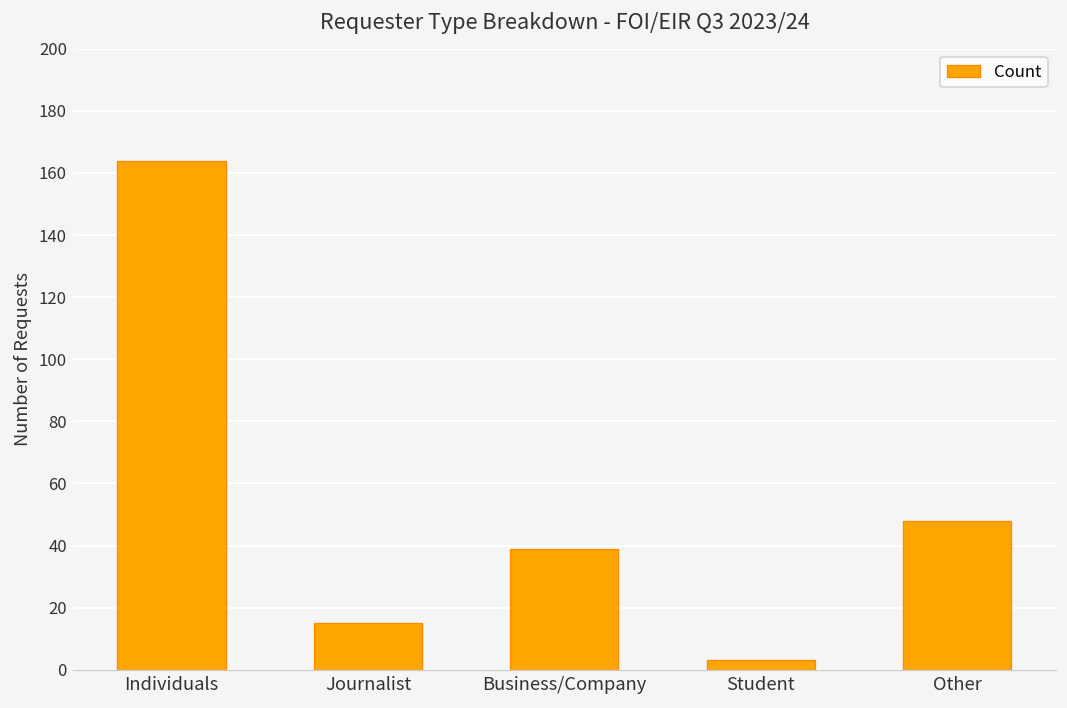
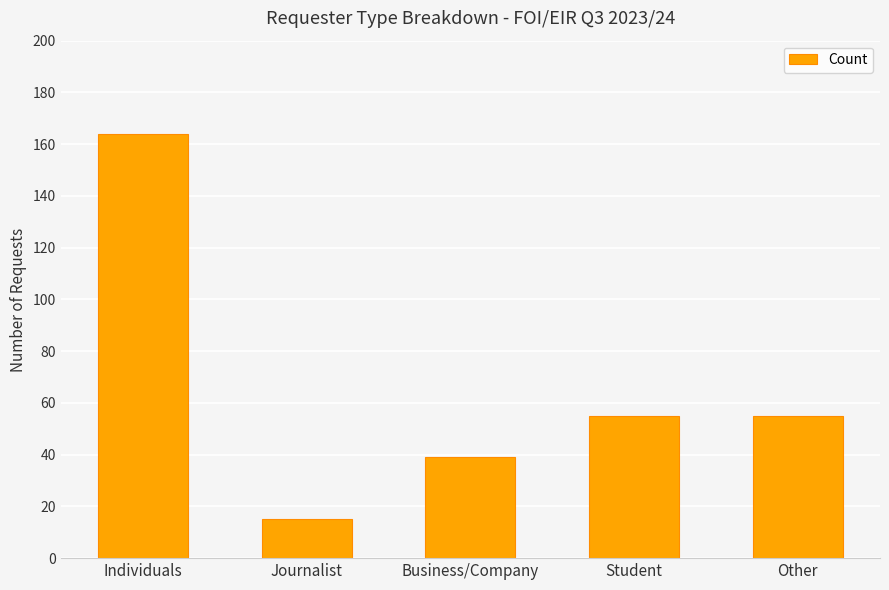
  {
    "Individuals": 164,
    "Journalist": 15,
    "Business/Company": 39,
-   "Student": 3,
-   "Other": 48
+   "Student": 55,
+   "Other": 55
  }
